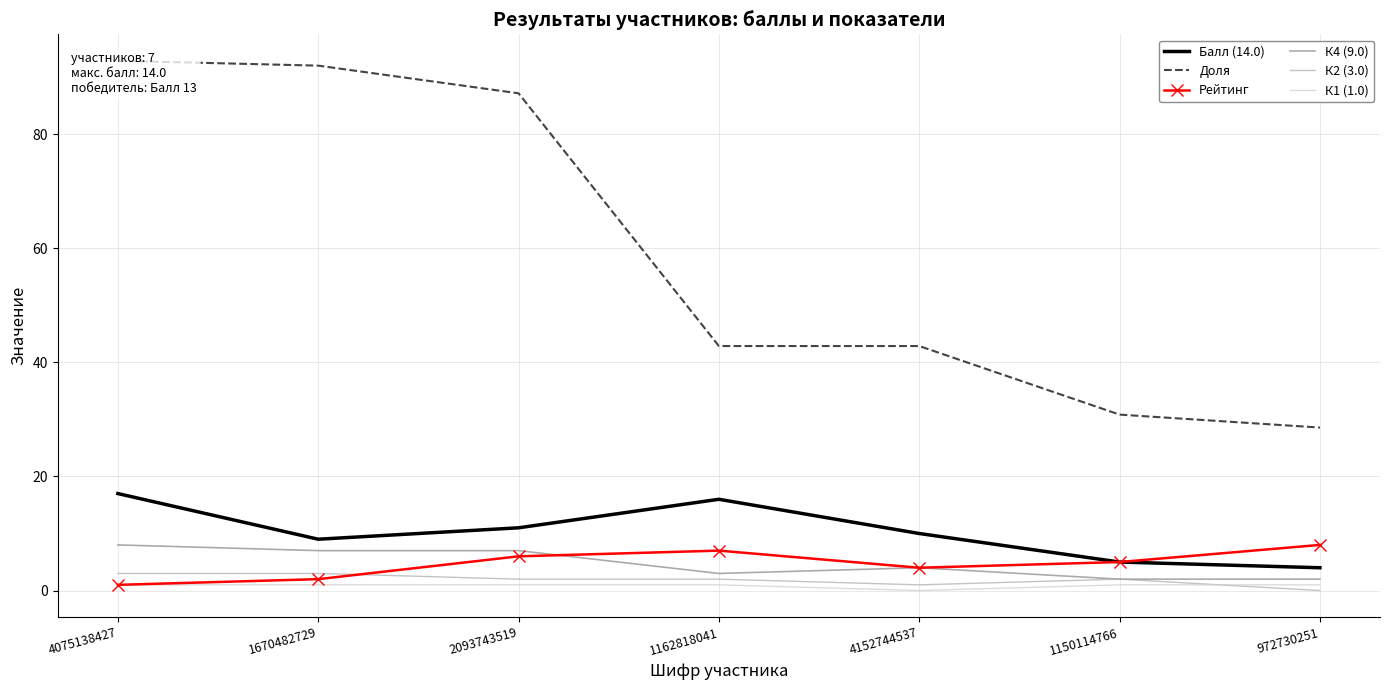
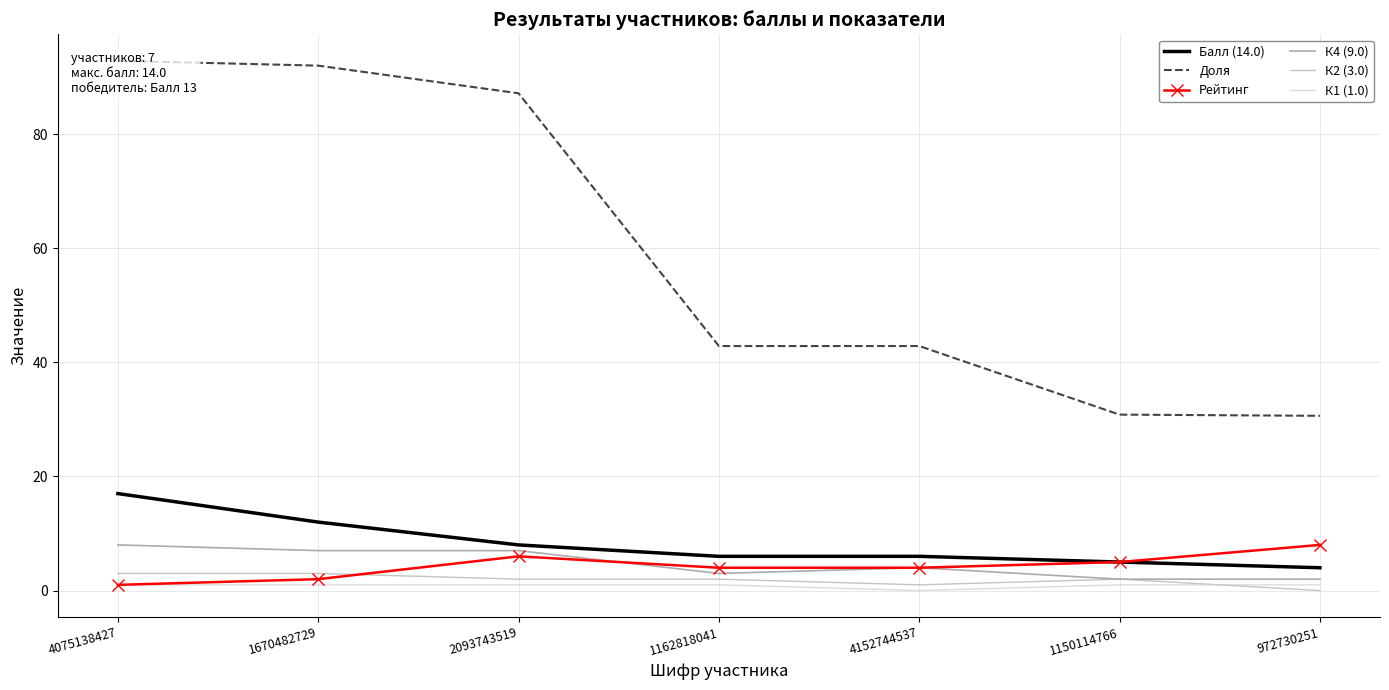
  {
    "Балл (14.0)": {
      "4075138427": 17,
-     "1670482729": 9,
-     "2093743519": 11,
-     "1162818041": 16,
-     "4152744537": 10,
+     "1670482729": 12,
+     "2093743519": 8,
+     "1162818041": 6,
+     "4152744537": 6,
      "972730251": 4
    },
    "Доля": {
      "1670482729": 92,
      "2093743519": 87,
      "1162818041": 43,
      "4152744537": 43,
      "1150114766": 31,
-     "972730251": 29
+     "972730251": 31
    },
    "Рейтинг": {
      "1670482729": 2,
      "2093743519": 6,
-     "1162818041": 7,
+     "1162818041": 4,
      "972730251": 8
    }
  }
